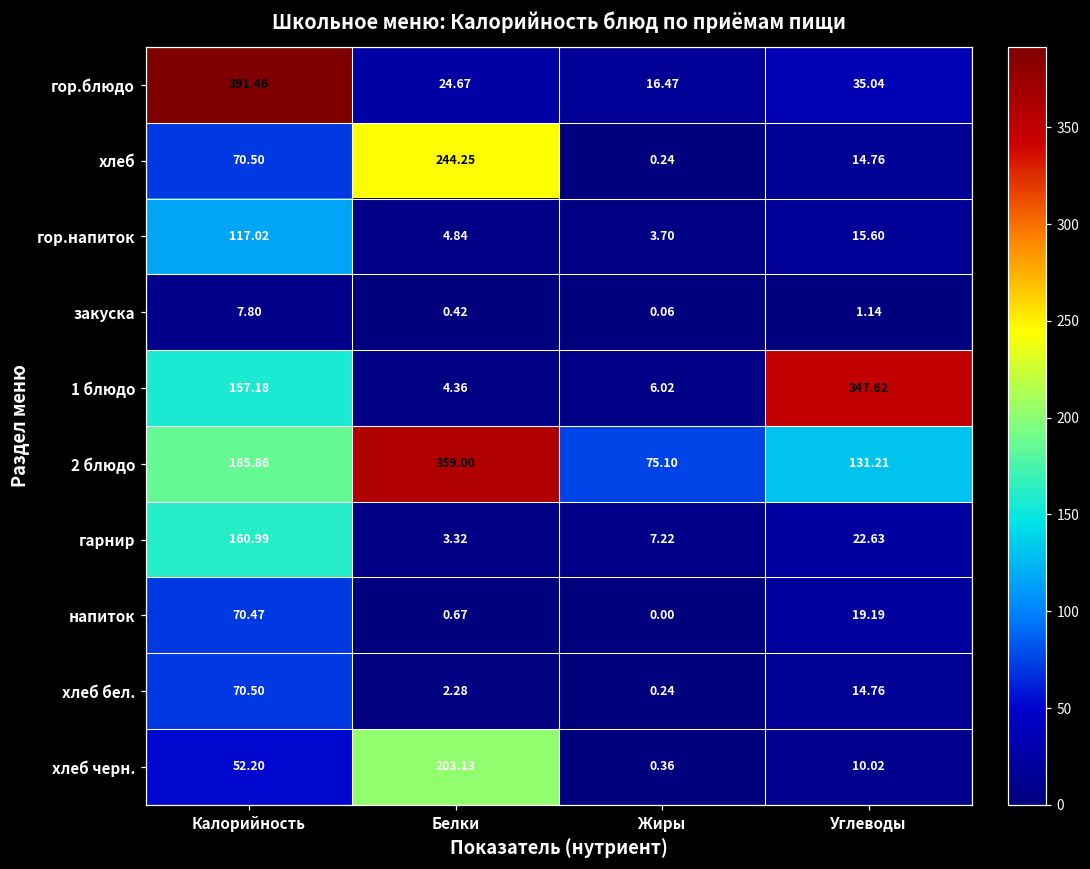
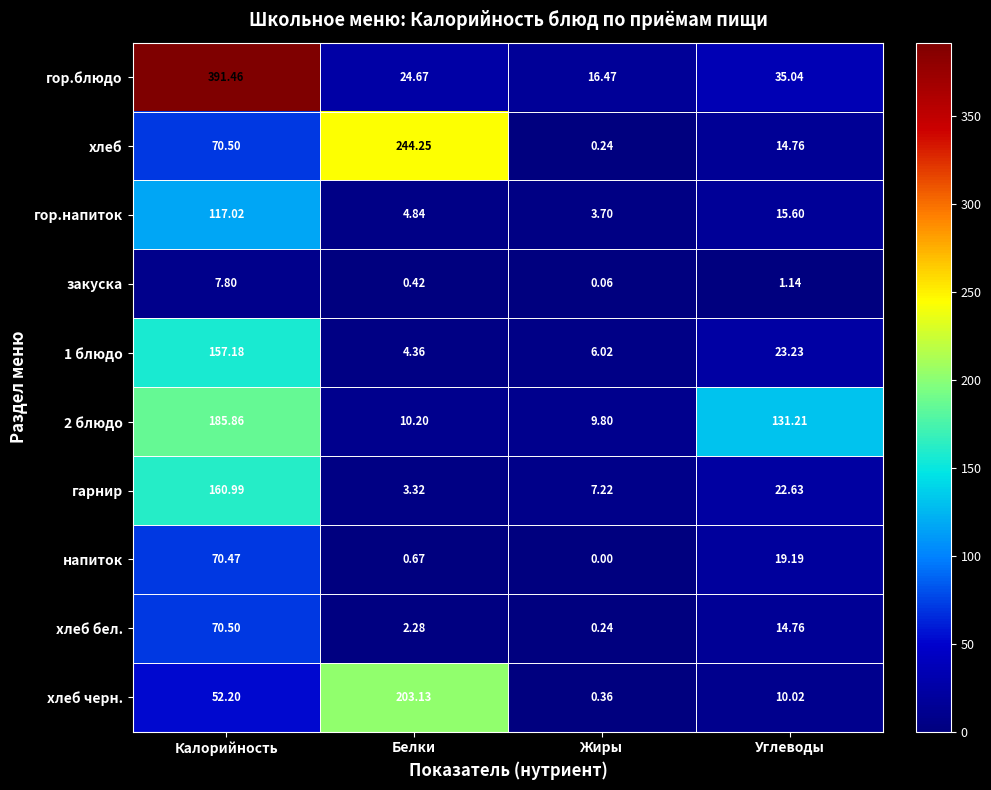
  {
    "гор.блюдо": {
      "Калорийность": 391.46,
      "Белки": 24.67,
      "Жиры": 16.47,
      "Углеводы": 35.04
    },
    "хлеб": {
      "Калорийность": 70.50,
      "Белки": 244.25,
      "Жиры": 0.24,
      "Углеводы": 14.76
    },
    "гор.напиток": {
      "Калорийность": 117.02,
      "Белки": 4.84,
      "Жиры": 3.70,
      "Углеводы": 15.60
    },
    "закуска": {
      "Калорийность": 7.80,
      "Белки": 0.42,
      "Жиры": 0.06,
      "Углеводы": 1.14
    },
    "1 блюдо": {
      "Калорийность": 157.18,
      "Белки": 4.36,
      "Жиры": 6.02,
-     "Углеводы": 347.62
+     "Углеводы": 23.23
    },
    "2 блюдо": {
      "Калорийность": 185.86,
-     "Белки": 359.00,
-     "Жиры": 75.10,
+     "Белки": 10.20,
+     "Жиры": 9.80,
      "Углеводы": 131.21
    },
    "гарнир": {
      "Калорийность": 160.99,
      "Белки": 3.32,
      "Жиры": 7.22,
      "Углеводы": 22.63
    },
    "напиток": {
      "Калорийность": 70.47,
      "Белки": 0.67,
      "Жиры": 0.00,
      "Углеводы": 19.19
    },
    "хлеб бел.": {
      "Калорийность": 70.50,
      "Белки": 2.28,
      "Жиры": 0.24,
      "Углеводы": 14.76
    },
    "хлеб черн.": {
      "Калорийность": 52.20,
      "Белки": 203.13,
      "Жиры": 0.36,
      "Углеводы": 10.02
    }
  }
